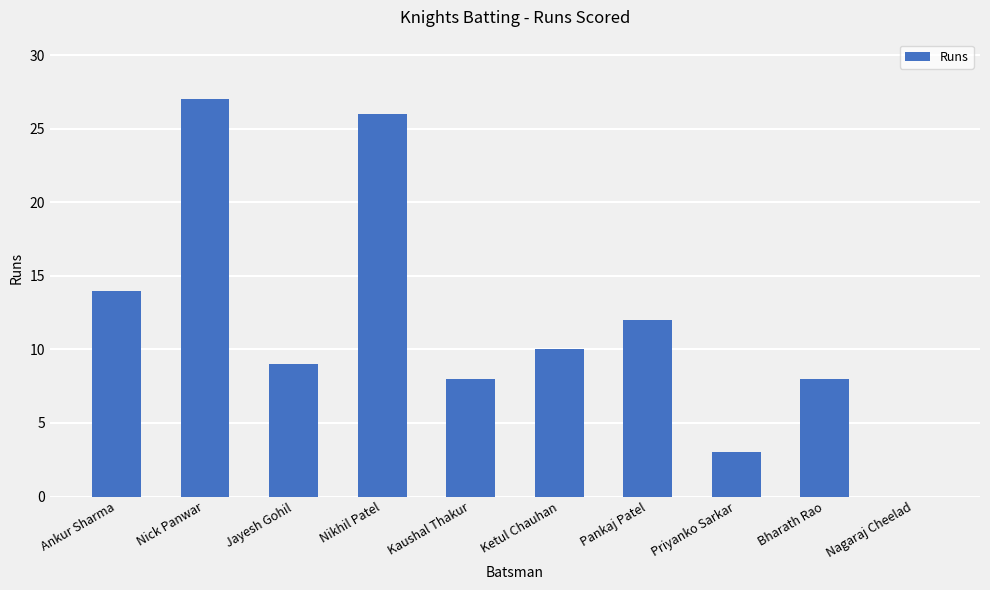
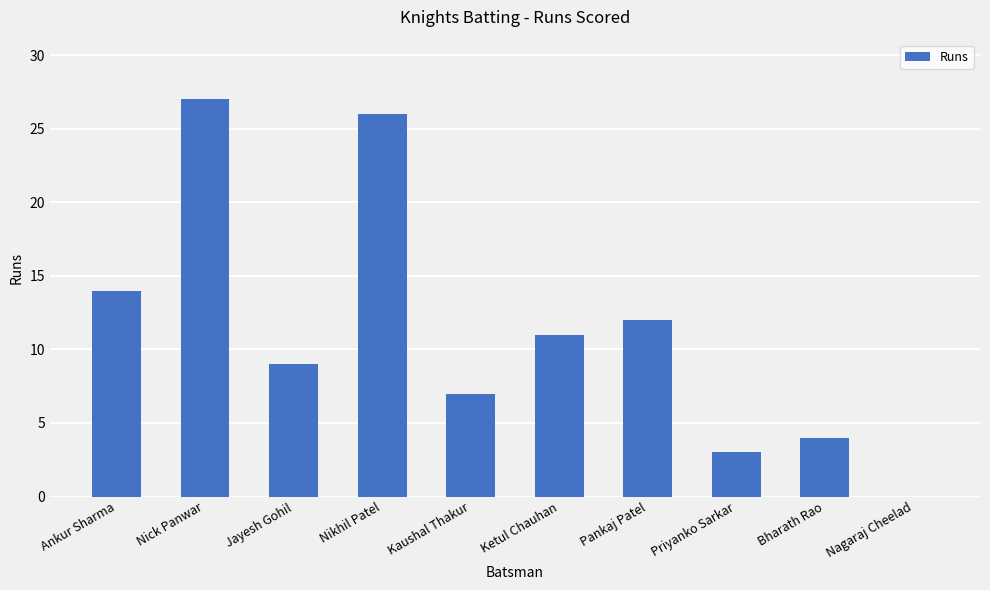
  {
    "Ankur Sharma": 14,
    "Nick Panwar": 27,
    "Jayesh Gohil": 9,
    "Nikhil Patel": 26,
-   "Kaushal Thakur": 8,
-   "Ketul Chauhan": 10,
+   "Kaushal Thakur": 7,
+   "Ketul Chauhan": 11,
    "Pankaj Patel": 12,
    "Priyanko Sarkar": 3,
-   "Bharath Rao": 8,
+   "Bharath Rao": 4,
    "Nagaraj Cheelad": 0
  }
